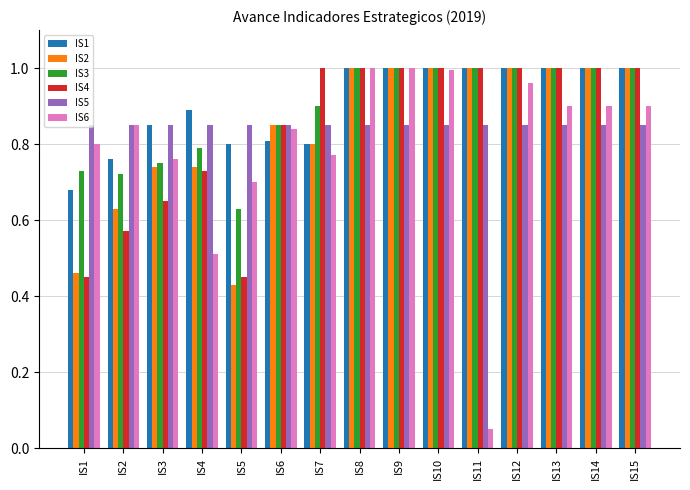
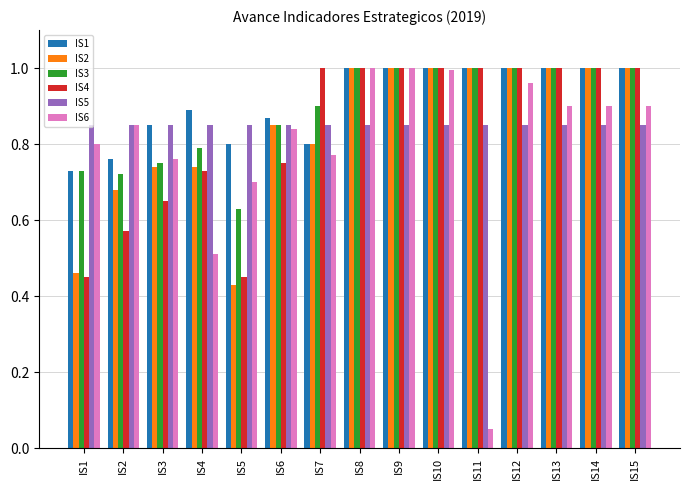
  {
    "IS1": {
-     "IS1": 0.68,
+     "IS1": 0.73,
      "IS2": 0.76,
      "IS3": 0.85,
      "IS4": 0.89,
      "IS5": 0.80,
-     "IS6": 0.81,
+     "IS6": 0.87,
      "IS7": 0.80,
      "IS8": 1.00,
      "IS9": 1.00,
      "IS10": 1.00,
      "IS11": 1.00,
      "IS12": 1.00,
      "IS13": 1.00,
      "IS14": 1.00,
      "IS15": 1.00
    },
    "IS2": {
      "IS1": 0.46,
-     "IS2": 0.63,
+     "IS2": 0.68,
      "IS3": 0.74,
      "IS4": 0.74,
      "IS5": 0.43,
      "IS6": 0.85,
      "IS7": 0.80,
      "IS8": 1.00,
      "IS9": 1.00,
      "IS10": 1.00,
      "IS11": 1.00,
      "IS12": 1.00,
      "IS13": 1.00,
      "IS14": 1.00,
      "IS15": 1.00
    },
    "IS3": {
      "IS1": 0.73,
      "IS2": 0.72,
      "IS3": 0.75,
      "IS4": 0.79,
      "IS5": 0.63,
      "IS6": 0.85,
      "IS7": 0.90,
      "IS8": 1.00,
      "IS9": 1.00,
      "IS10": 1.00,
      "IS11": 1.00,
      "IS12": 1.00,
      "IS13": 1.00,
      "IS14": 1.00,
      "IS15": 1.00
    },
    "IS4": {
      "IS1": 0.45,
      "IS2": 0.57,
      "IS3": 0.65,
      "IS4": 0.73,
      "IS5": 0.45,
-     "IS6": 0.85,
+     "IS6": 0.75,
      "IS7": 1.00,
      "IS8": 1.00,
      "IS9": 1.00,
      "IS10": 1.00,
      "IS11": 1.00,
      "IS12": 1.00,
      "IS13": 1.00,
      "IS14": 1.00,
      "IS15": 1.00
    },
    "IS5": {
      "IS2": 0.85,
      "IS3": 0.85,
      "IS4": 0.85,
      "IS5": 0.85,
      "IS6": 0.85,
      "IS7": 0.85,
      "IS8": 0.85,
      "IS9": 0.85,
      "IS10": 0.85,
      "IS11": 0.85,
      "IS12": 0.85,
      "IS13": 0.85,
      "IS14": 0.85,
      "IS15": 0.85
    },
    "IS6": {
      "IS1": 0.80,
      "IS2": 0.85,
      "IS3": 0.76,
      "IS4": 0.51,
      "IS5": 0.70,
      "IS6": 0.84,
      "IS7": 0.77,
      "IS8": 1.00,
      "IS9": 1.00,
      "IS10": 1.00,
      "IS11": 0.05,
      "IS12": 0.96,
      "IS13": 0.90,
      "IS14": 0.90,
      "IS15": 0.90
    }
  }
